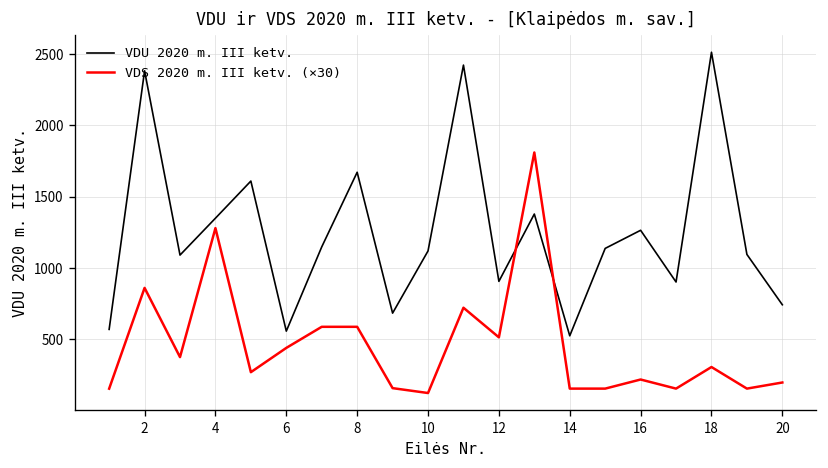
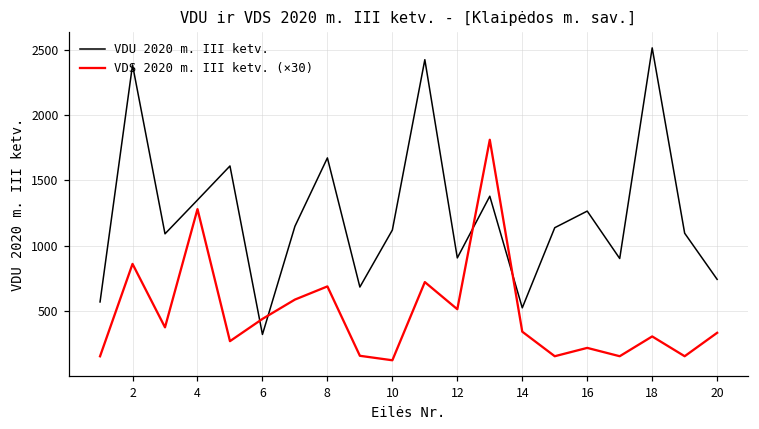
  {
    "VDU 2020 m. III ketv.": {
      "2": 2380,
      "4": 1350,
-     "6": 560,
+     "6": 320,
      "8": 1670,
      "10": 1120,
      "12": 910,
      "14": 520,
      "16": 1260,
      "18": 2510,
      "20": 740
    },
    "VDS 2020 m. III ketv. (×30)": {
      "2": 860,
      "4": 1280,
      "6": 440,
-     "8": 590,
+     "8": 690,
      "10": 120,
      "12": 510,
-     "14": 150,
+     "14": 340,
      "16": 220,
      "18": 310,
-     "20": 200
+     "20": 330
    }
  }
